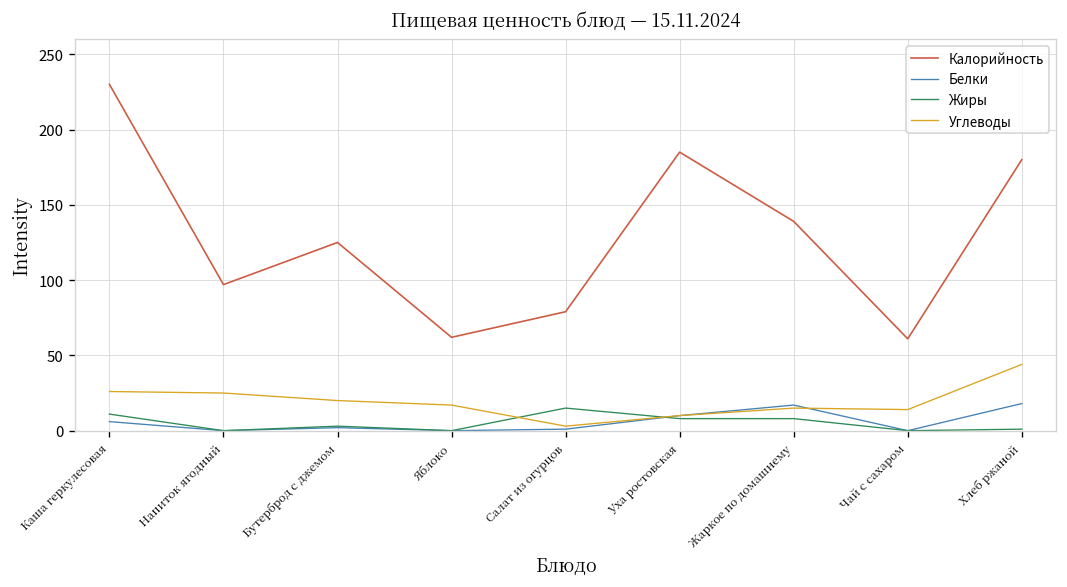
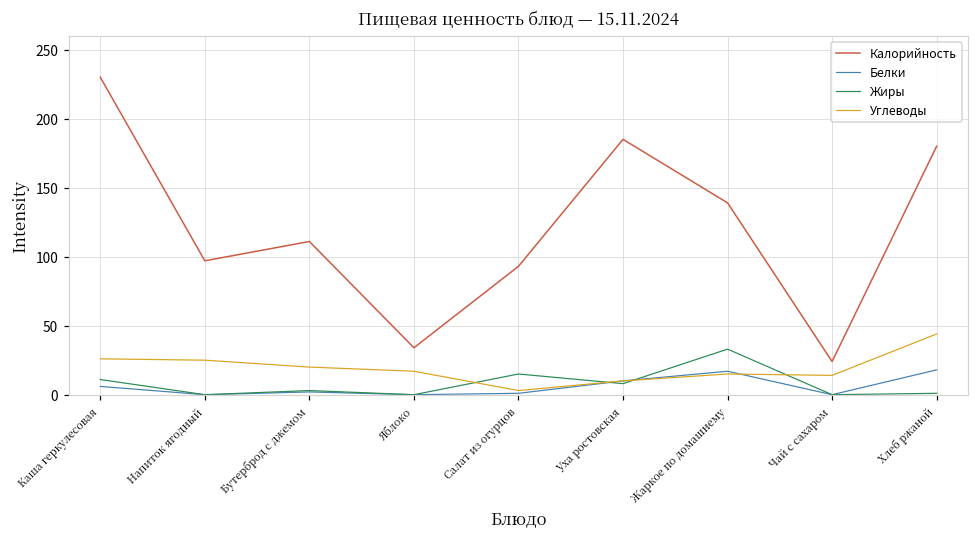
  {
    "Калорийность": {
      "Каша геркулесовая": 230,
      "Напиток ягодный": 97,
-     "Бутерброд с джемом": 125,
-     "Яблоко": 62,
-     "Салат из огурцов": 79,
+     "Бутерброд с джемом": 111,
+     "Яблоко": 34,
+     "Салат из огурцов": 93,
      "Уха ростовская": 185,
      "Жаркое по домашнему": 139,
-     "Чай с сахаром": 61,
+     "Чай с сахаром": 24,
      "Хлеб ржаной": 180
    },
    "Белки": {
      "Каша геркулесовая": 6,
      "Хлеб ржаной": 18
    },
    "Жиры": {
      "Каша геркулесовая": 11,
      "Салат из огурцов": 15,
-     "Жаркое по домашнему": 8,
+     "Жаркое по домашнему": 33,
      "Хлеб ржаной": 1
    },
    "Углеводы": {
      "Каша геркулесовая": 26,
      "Напиток ягодный": 25,
      "Бутерброд с джемом": 20,
      "Яблоко": 17,
      "Чай с сахаром": 14,
      "Хлеб ржаной": 44
    }
  }
